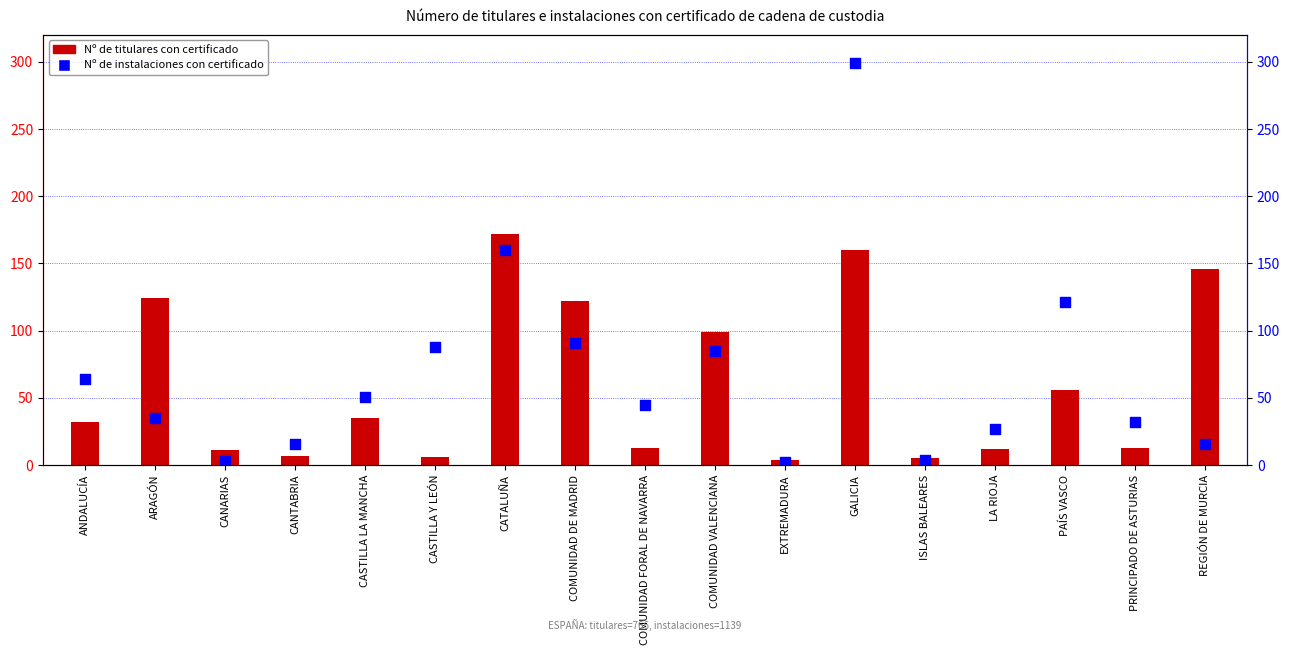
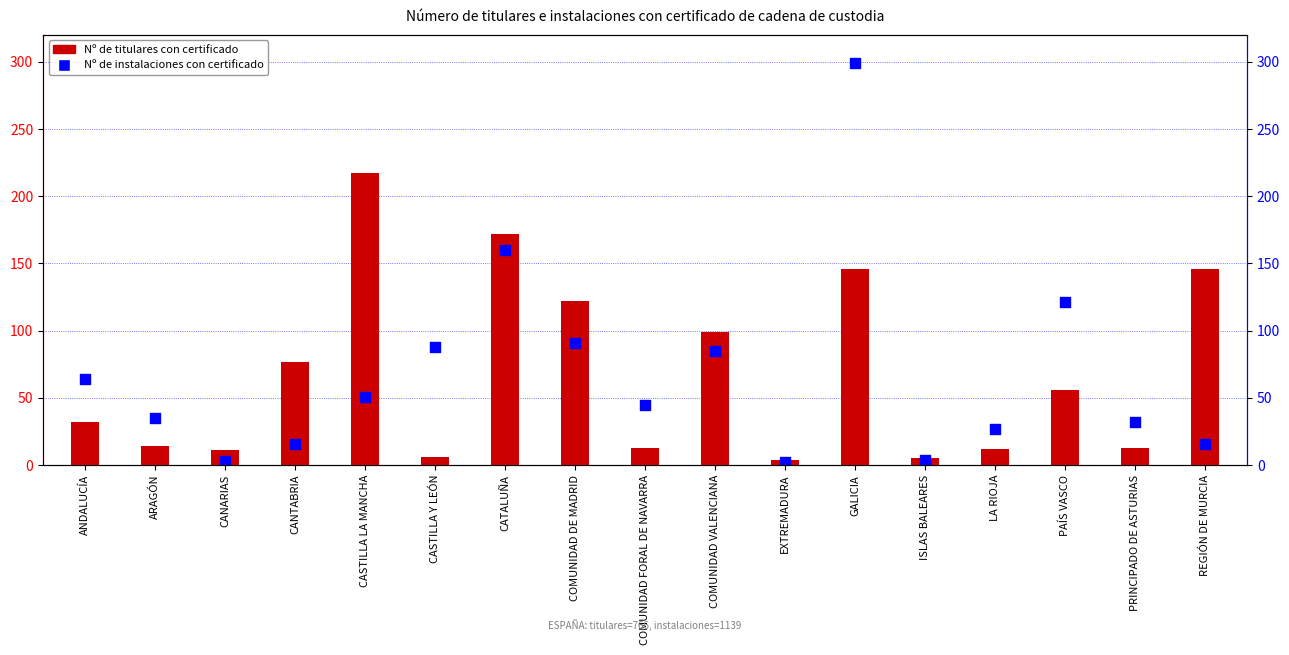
  {
    "Nº de titulares con certificado": {
      "ANDALUCÍA": 32,
-     "ARAGÓN": 124,
+     "ARAGÓN": 14,
      "CANARIAS": 11,
-     "CANTABRIA": 7,
-     "CASTILLA LA MANCHA": 35,
+     "CANTABRIA": 77,
+     "CASTILLA LA MANCHA": 217,
      "CASTILLA Y LEÓN": 6,
      "CATALUÑA": 172,
      "COMUNIDAD DE MADRID": 122,
      "COMUNIDAD FORAL DE NAVARRA": 13,
      "COMUNIDAD VALENCIANA": 99,
      "EXTREMADURA": 4,
-     "GALICIA": 160,
+     "GALICIA": 146,
      "ISLAS BALEARES": 5,
      "LA RIOJA": 12,
      "PAÍS VASCO": 56,
      "PRINCIPADO DE ASTURIAS": 13,
      "REGIÓN DE MURCIA": 146
    }
  }
